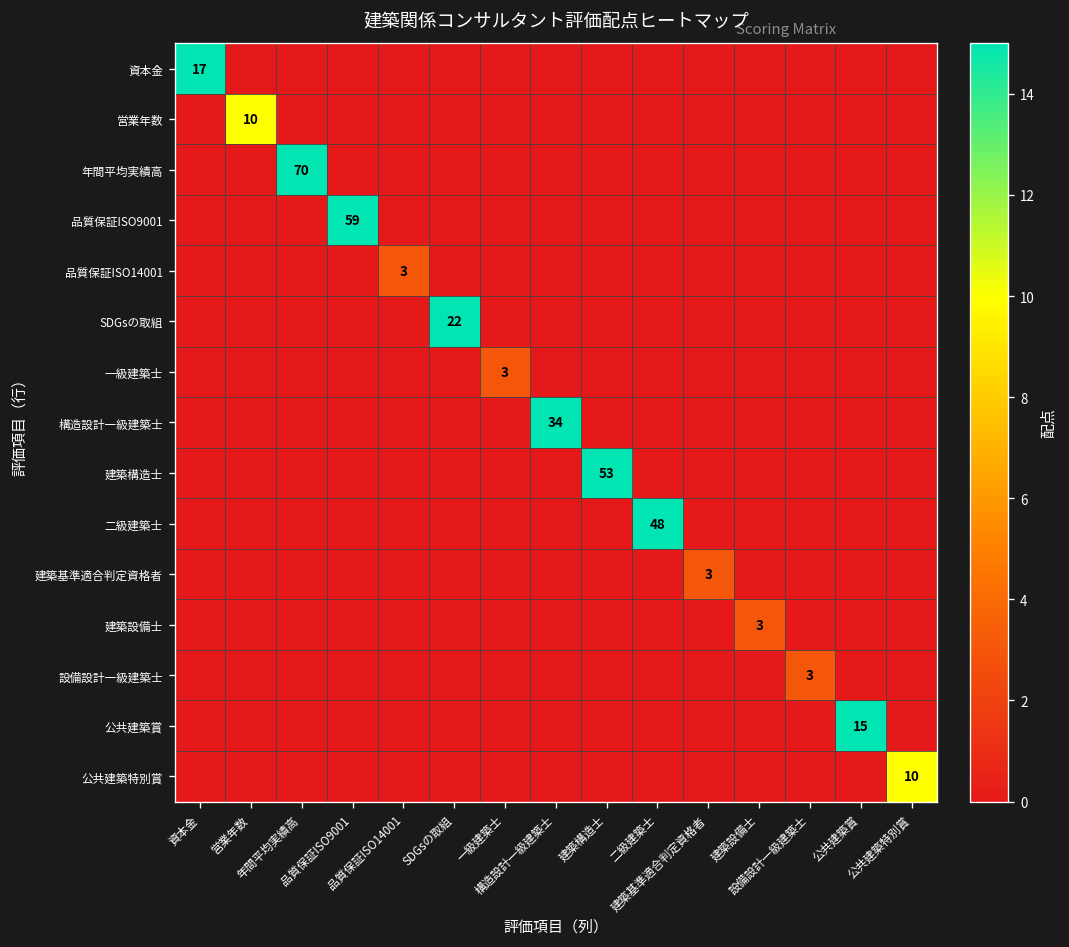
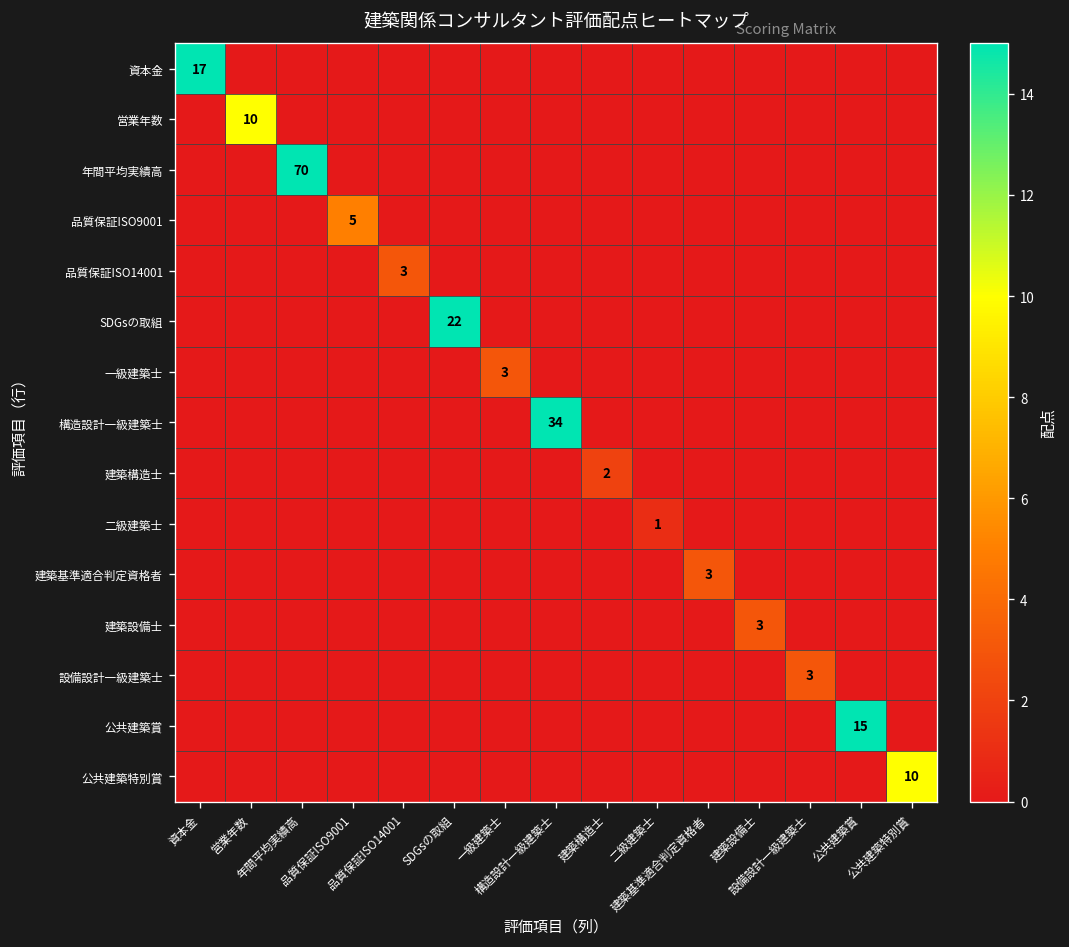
  {
    "資本金": {
      "資本金": 17
    },
    "営業年数": {
      "営業年数": 10
    },
    "年間平均実績高": {
      "年間平均実績高": 70
    },
    "品質保証ISO9001": {
-     "品質保証ISO9001": 59
+     "品質保証ISO9001": 5
    },
    "品質保証ISO14001": {
      "品質保証ISO14001": 3
    },
    "SDGsの取組": {
      "SDGsの取組": 22
    },
    "一級建築士": {
      "一級建築士": 3
    },
    "構造設計一級建築士": {
      "構造設計一級建築士": 34
    },
    "建築構造士": {
-     "建築構造士": 53
+     "建築構造士": 2
    },
    "二級建築士": {
-     "二級建築士": 48
+     "二級建築士": 1
    },
    "建築基準適合判定資格者": {
      "建築基準適合判定資格者": 3
    },
    "建築設備士": {
      "建築設備士": 3
    },
    "設備設計一級建築士": {
      "設備設計一級建築士": 3
    },
    "公共建築賞": {
      "公共建築賞": 15
    },
    "公共建築特別賞": {
      "公共建築特別賞": 10
    }
  }
